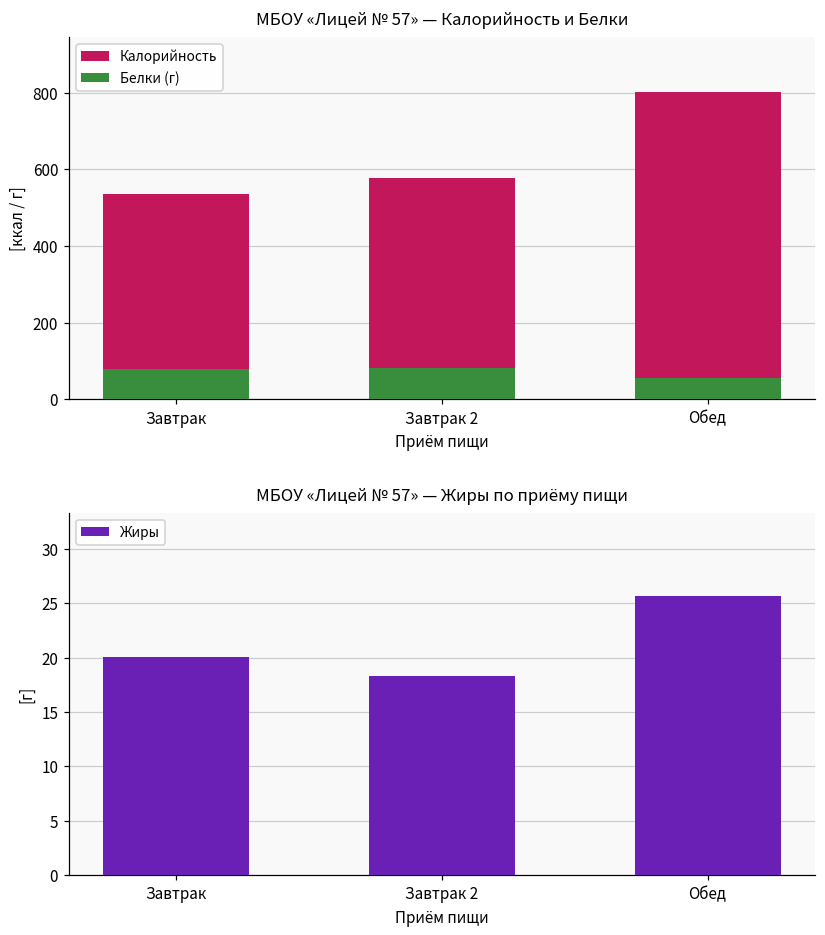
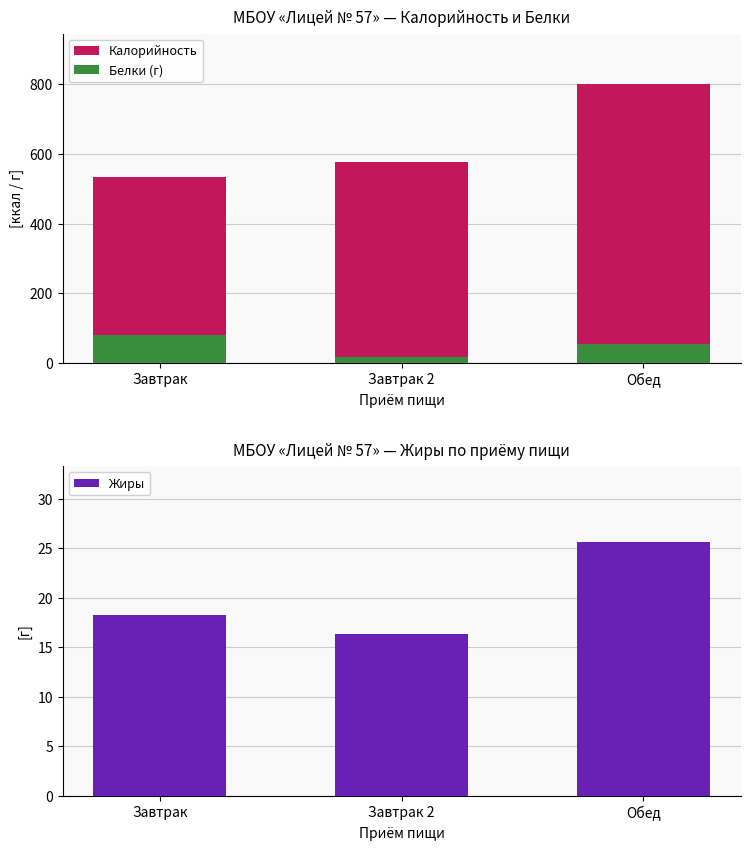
  {
    "МБОУ «Лицей № 57» — Калорийность и Белки": {
      "Калорийность": {
        "Завтрак": 540,
        "Завтрак 2": 580,
        "Обед": 800
      },
      "Белки (г)": {
-       "Завтрак 2": 80
+       "Завтрак 2": 20
      }
    },
    "МБОУ «Лицей № 57» — Жиры по приёму пищи": {
-     "Завтрак": 20,
-     "Завтрак 2": 18,
+     "Завтрак": 18,
+     "Завтрак 2": 16,
      "Обед": 26
    }
  }
